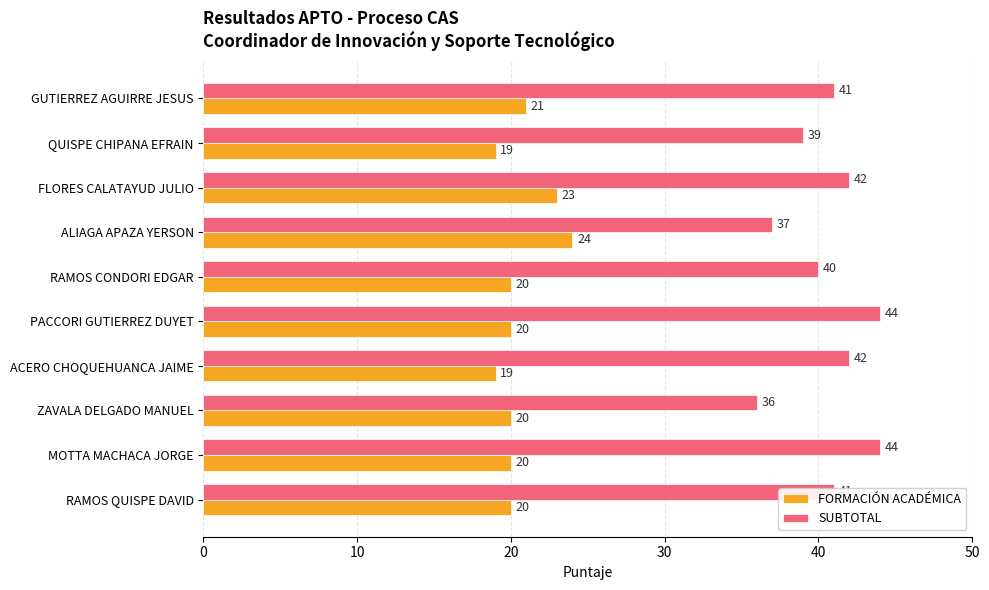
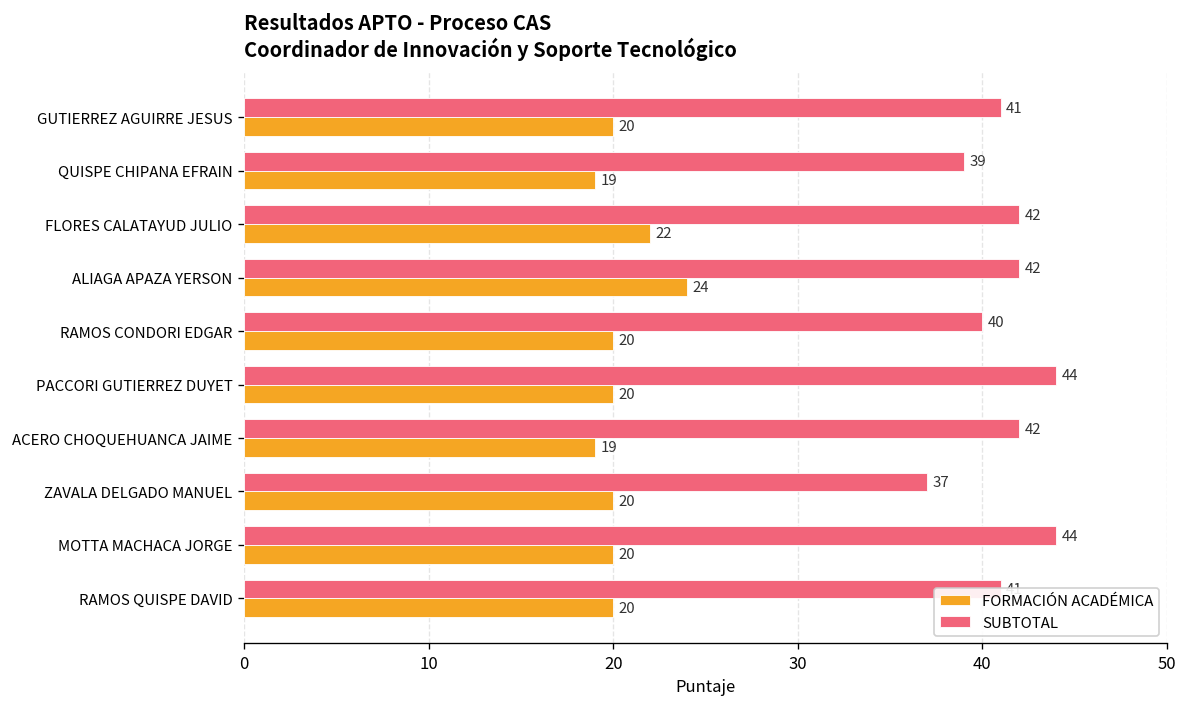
  {
    "FORMACIÓN ACADÉMICA": {
-     "GUTIERREZ AGUIRRE JESUS": 21,
+     "GUTIERREZ AGUIRRE JESUS": 20,
      "QUISPE CHIPANA EFRAIN": 19,
-     "FLORES CALATAYUD JULIO": 23,
+     "FLORES CALATAYUD JULIO": 22,
      "ALIAGA APAZA YERSON": 24,
      "RAMOS CONDORI EDGAR": 20,
      "PACCORI GUTIERREZ DUYET": 20,
      "ACERO CHOQUEHUANCA JAIME": 19,
      "ZAVALA DELGADO MANUEL": 20,
      "MOTTA MACHACA JORGE": 20,
      "RAMOS QUISPE DAVID": 20
    },
    "SUBTOTAL": {
      "GUTIERREZ AGUIRRE JESUS": 41,
      "QUISPE CHIPANA EFRAIN": 39,
      "FLORES CALATAYUD JULIO": 42,
-     "ALIAGA APAZA YERSON": 37,
+     "ALIAGA APAZA YERSON": 42,
      "RAMOS CONDORI EDGAR": 40,
      "PACCORI GUTIERREZ DUYET": 44,
      "ACERO CHOQUEHUANCA JAIME": 42,
-     "ZAVALA DELGADO MANUEL": 36,
+     "ZAVALA DELGADO MANUEL": 37,
      "MOTTA MACHACA JORGE": 44
    }
  }
